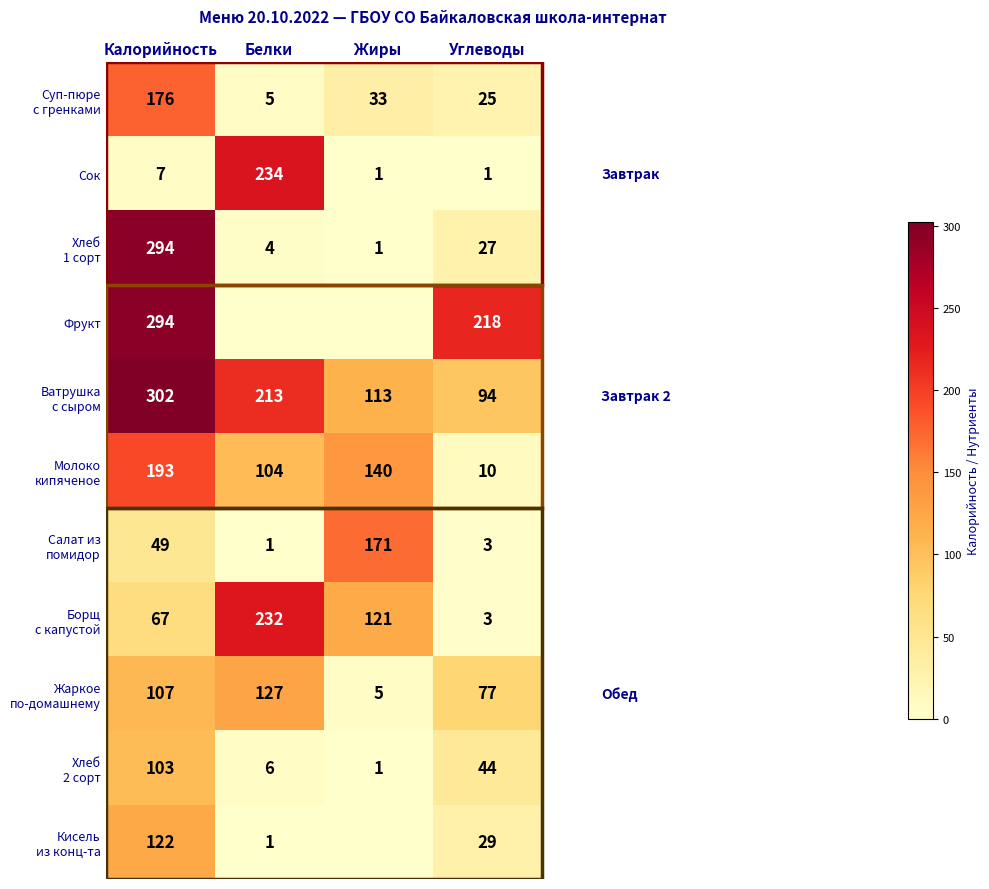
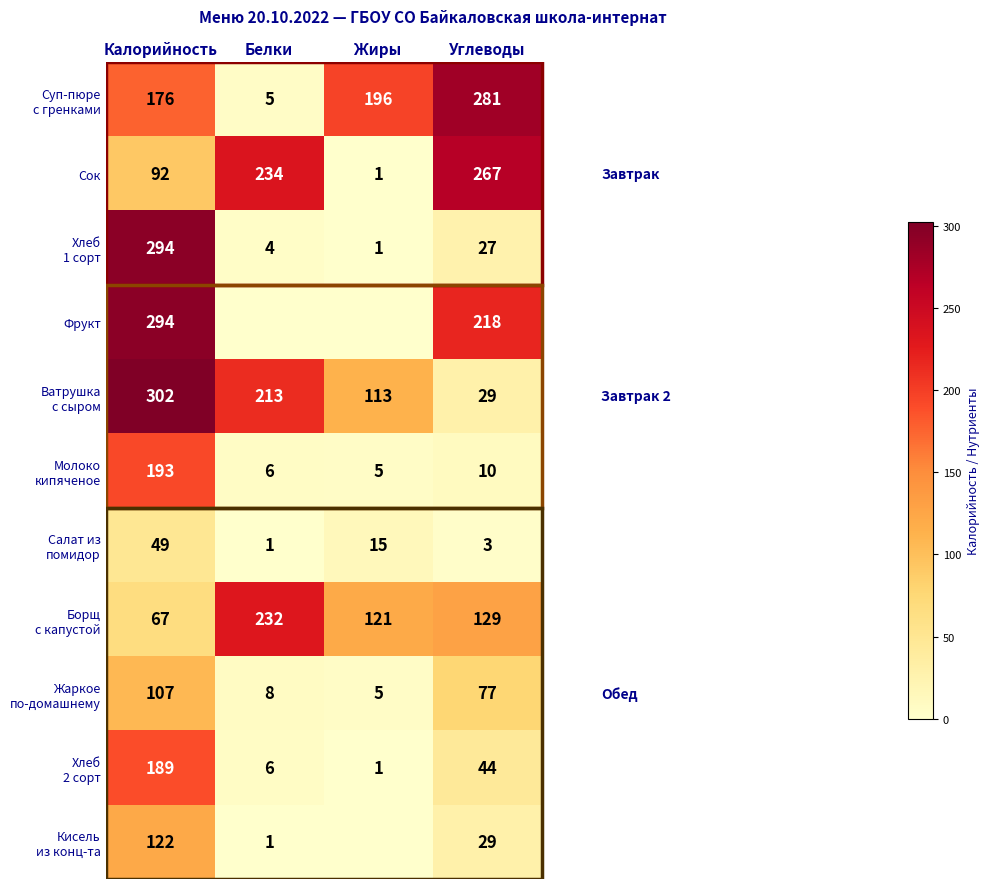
  {
    "Суп-пюре с гренками": {
      "Калорийность": 176,
      "Белки": 5,
-     "Жиры": 33,
-     "Углеводы": 25
+     "Жиры": 196,
+     "Углеводы": 281
    },
    "Сок": {
-     "Калорийность": 7,
+     "Калорийность": 92,
      "Белки": 234,
      "Жиры": 1,
-     "Углеводы": 1
+     "Углеводы": 267
    },
    "Хлеб 1 сорт": {
      "Калорийность": 294,
      "Белки": 4,
      "Жиры": 1,
      "Углеводы": 27
    },
    "Фрукт": {
      "Калорийность": 294,
      "Углеводы": 218
    },
    "Ватрушка с сыром": {
      "Калорийность": 302,
      "Белки": 213,
      "Жиры": 113,
-     "Углеводы": 94
+     "Углеводы": 29
    },
    "Молоко кипяченое": {
      "Калорийность": 193,
-     "Белки": 104,
-     "Жиры": 140,
+     "Белки": 6,
+     "Жиры": 5,
      "Углеводы": 10
    },
    "Салат из помидор": {
      "Калорийность": 49,
      "Белки": 1,
-     "Жиры": 171,
+     "Жиры": 15,
      "Углеводы": 3
    },
    "Борщ с капустой": {
      "Калорийность": 67,
      "Белки": 232,
      "Жиры": 121,
-     "Углеводы": 3
+     "Углеводы": 129
    },
    "Жаркое по-домашнему": {
      "Калорийность": 107,
-     "Белки": 127,
+     "Белки": 8,
      "Жиры": 5,
      "Углеводы": 77
    },
    "Хлеб 2 сорт": {
-     "Калорийность": 103,
+     "Калорийность": 189,
      "Белки": 6,
      "Жиры": 1,
      "Углеводы": 44
    },
    "Кисель из конц-та": {
      "Калорийность": 122,
      "Белки": 1,
      "Углеводы": 29
    }
  }
